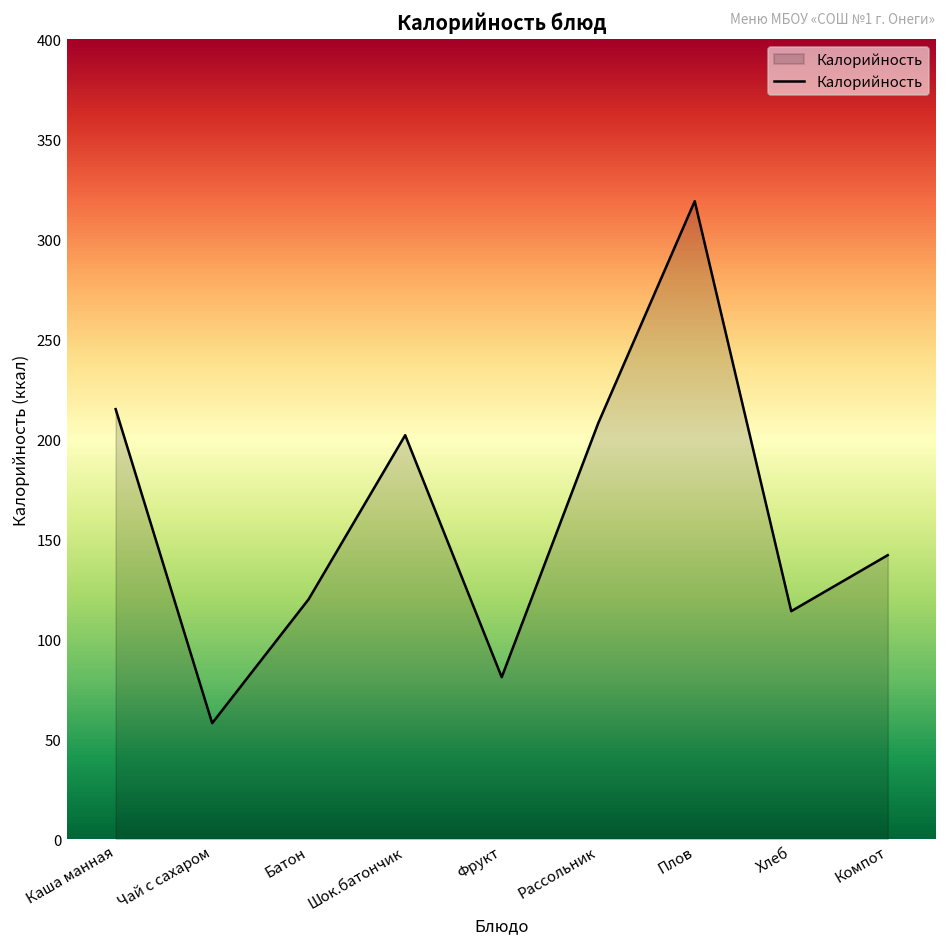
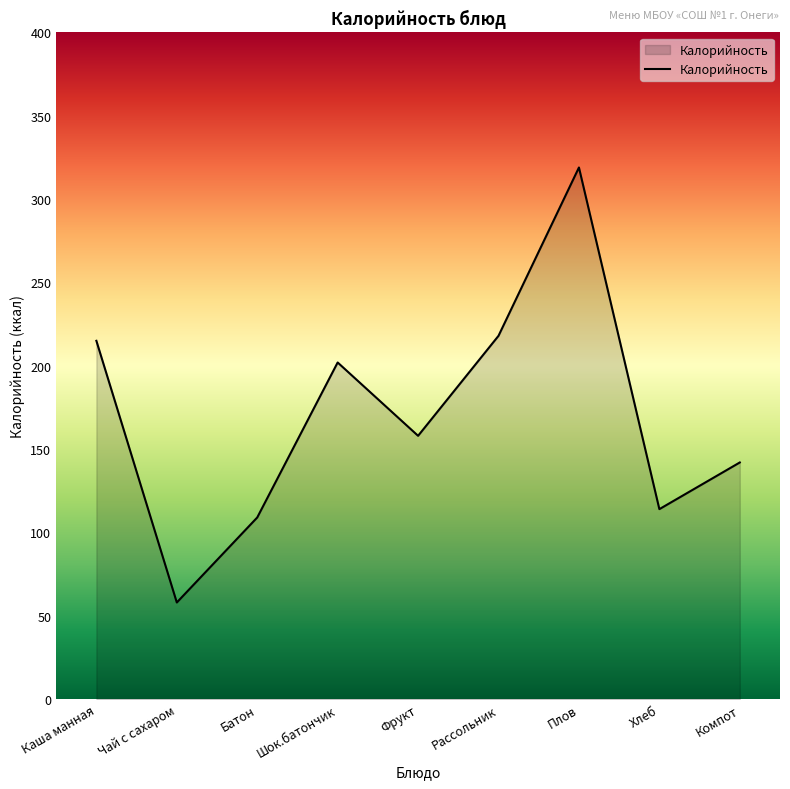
  {
    "Каша манная": 215,
    "Чай с сахаром": 58,
-   "Батон": 120,
+   "Батон": 109,
    "Шок.батончик": 202,
-   "Фрукт": 81,
-   "Рассольник": 208,
+   "Фрукт": 158,
+   "Рассольник": 218,
    "Плов": 319,
    "Хлеб": 114,
    "Компот": 142
  }
